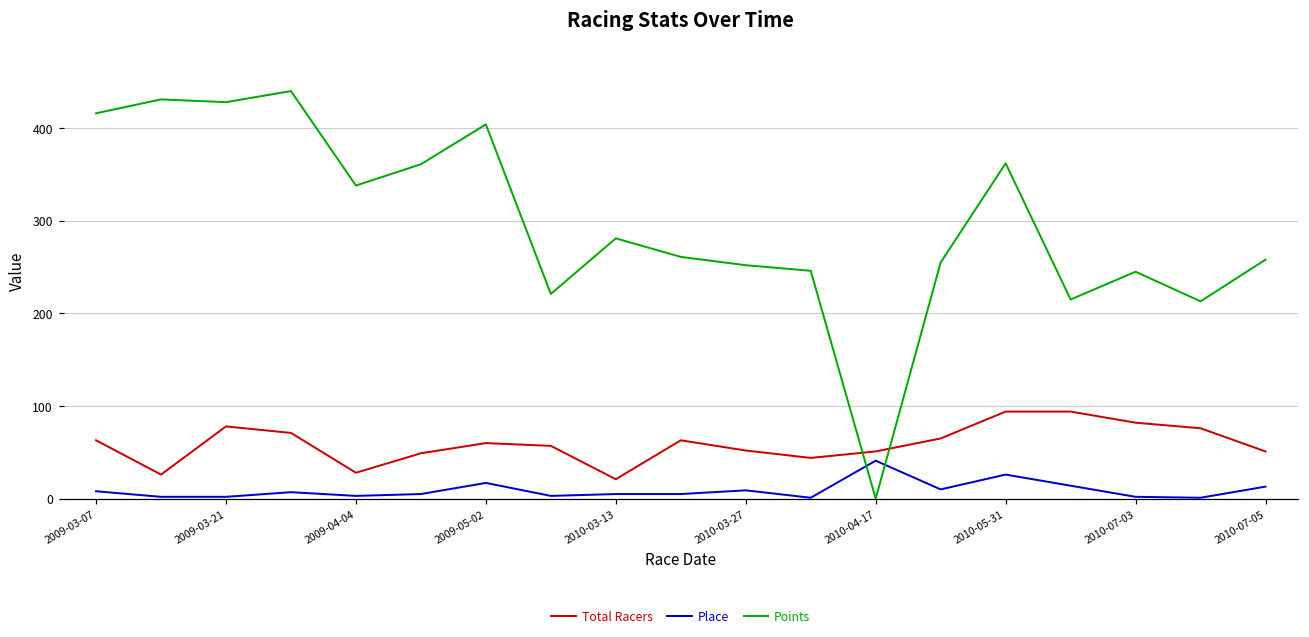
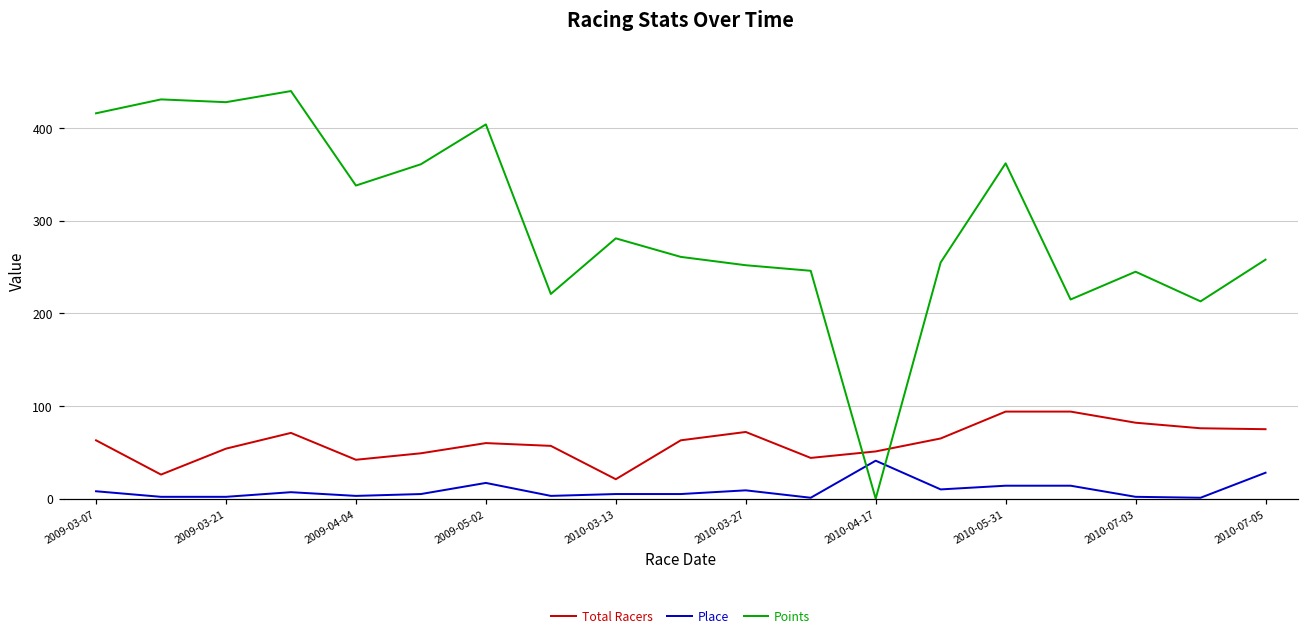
  {
    "Total Racers": {
      "2009-03-07": 60,
-     "2009-03-21": 80,
-     "2009-04-04": 30,
+     "2009-03-21": 50,
+     "2009-04-04": 40,
      "2009-05-02": 60,
      "2010-03-13": 20,
-     "2010-03-27": 50,
+     "2010-03-27": 70,
      "2010-04-17": 50,
      "2010-05-31": 90,
      "2010-07-03": 80,
-     "2010-07-05": 50
+     "2010-07-05": 80
    },
    "Place": {
      "2009-03-07": 10,
      "2009-03-21": 0,
      "2009-04-04": 0,
      "2009-05-02": 20,
      "2010-03-13": 10,
      "2010-03-27": 10,
      "2010-04-17": 40,
-     "2010-05-31": 30,
+     "2010-05-31": 10,
      "2010-07-03": 0,
-     "2010-07-05": 10
+     "2010-07-05": 30
    },
    "Points": {
      "2009-03-07": 420,
      "2009-03-21": 430,
      "2009-04-04": 340,
      "2009-05-02": 400,
      "2010-03-13": 280,
      "2010-03-27": 250,
      "2010-04-17": 0,
      "2010-05-31": 360,
      "2010-07-03": 250,
      "2010-07-05": 260
    }
  }
